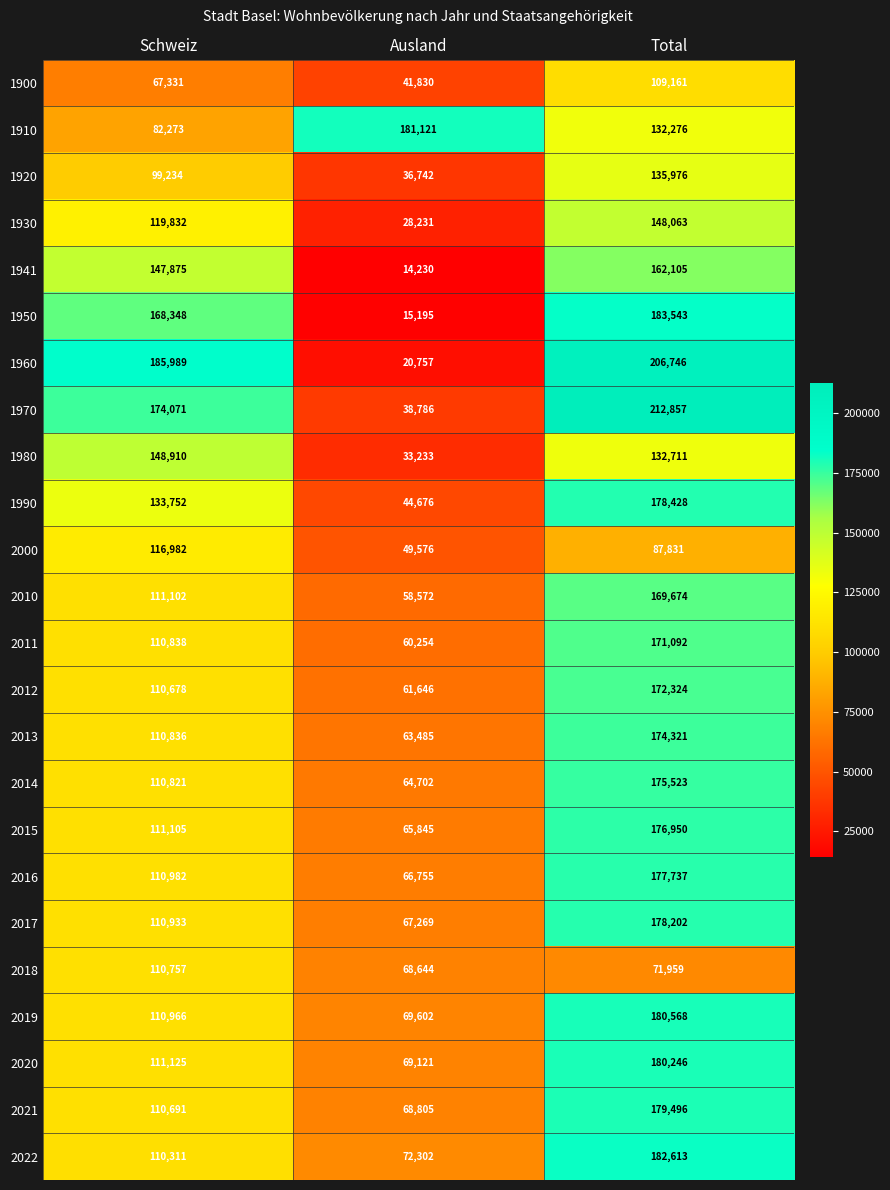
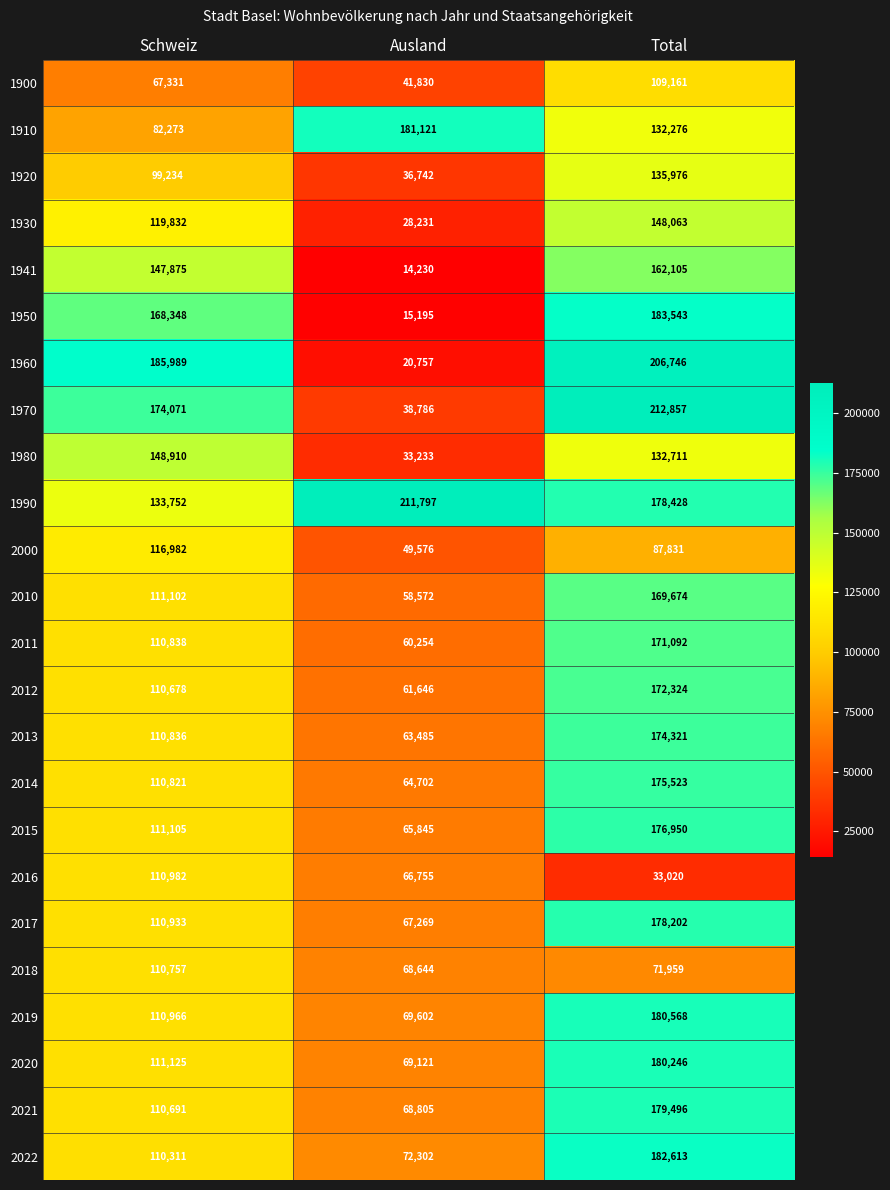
  {
    "1900": {
      "Schweiz": "67,331",
      "Ausland": "41,830",
      "Total": "109,161"
    },
    "1910": {
      "Schweiz": "82,273",
      "Ausland": "181,121",
      "Total": "132,276"
    },
    "1920": {
      "Schweiz": "99,234",
      "Ausland": "36,742",
      "Total": "135,976"
    },
    "1930": {
      "Schweiz": "119,832",
      "Ausland": "28,231",
      "Total": "148,063"
    },
    "1941": {
      "Schweiz": "147,875",
      "Ausland": "14,230",
      "Total": "162,105"
    },
    "1950": {
      "Schweiz": "168,348",
      "Ausland": "15,195",
      "Total": "183,543"
    },
    "1960": {
      "Schweiz": "185,989",
      "Ausland": "20,757",
      "Total": "206,746"
    },
    "1970": {
      "Schweiz": "174,071",
      "Ausland": "38,786",
      "Total": "212,857"
    },
    "1980": {
      "Schweiz": "148,910",
      "Ausland": "33,233",
      "Total": "132,711"
    },
    "1990": {
      "Schweiz": "133,752",
-     "Ausland": "44,676",
+     "Ausland": "211,797",
      "Total": "178,428"
    },
    "2000": {
      "Schweiz": "116,982",
      "Ausland": "49,576",
      "Total": "87,831"
    },
    "2010": {
      "Schweiz": "111,102",
      "Ausland": "58,572",
      "Total": "169,674"
    },
    "2011": {
      "Schweiz": "110,838",
      "Ausland": "60,254",
      "Total": "171,092"
    },
    "2012": {
      "Schweiz": "110,678",
      "Ausland": "61,646",
      "Total": "172,324"
    },
    "2013": {
      "Schweiz": "110,836",
      "Ausland": "63,485",
      "Total": "174,321"
    },
    "2014": {
      "Schweiz": "110,821",
      "Ausland": "64,702",
      "Total": "175,523"
    },
    "2015": {
      "Schweiz": "111,105",
      "Ausland": "65,845",
      "Total": "176,950"
    },
    "2016": {
      "Schweiz": "110,982",
      "Ausland": "66,755",
-     "Total": "177,737"
+     "Total": "33,020"
    },
    "2017": {
      "Schweiz": "110,933",
      "Ausland": "67,269",
      "Total": "178,202"
    },
    "2018": {
      "Schweiz": "110,757",
      "Ausland": "68,644",
      "Total": "71,959"
    },
    "2019": {
      "Schweiz": "110,966",
      "Ausland": "69,602",
      "Total": "180,568"
    },
    "2020": {
      "Schweiz": "111,125",
      "Ausland": "69,121",
      "Total": "180,246"
    },
    "2021": {
      "Schweiz": "110,691",
      "Ausland": "68,805",
      "Total": "179,496"
    },
    "2022": {
      "Schweiz": "110,311",
      "Ausland": "72,302",
      "Total": "182,613"
    }
  }
